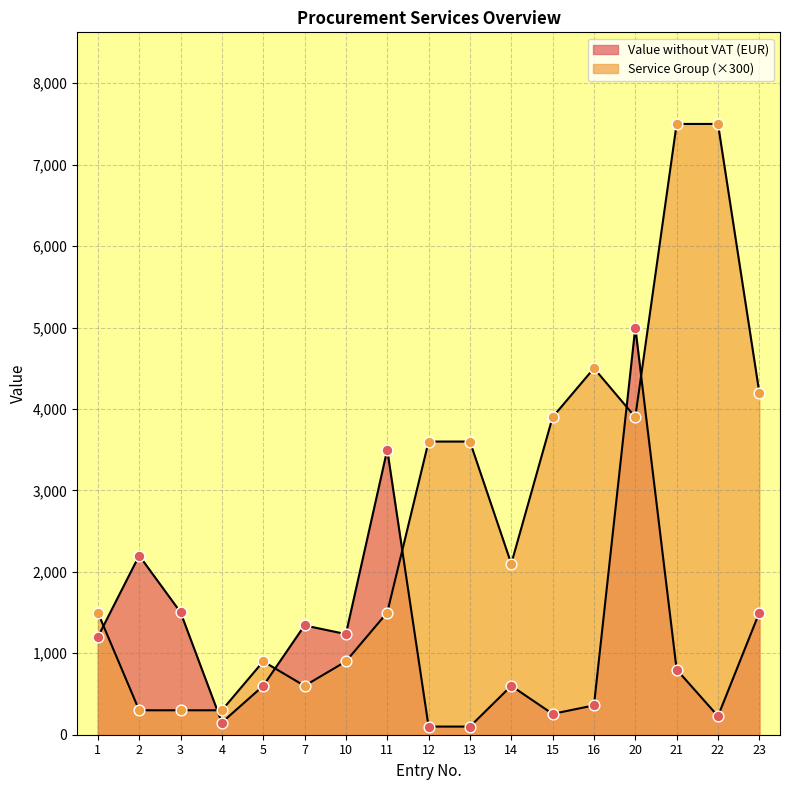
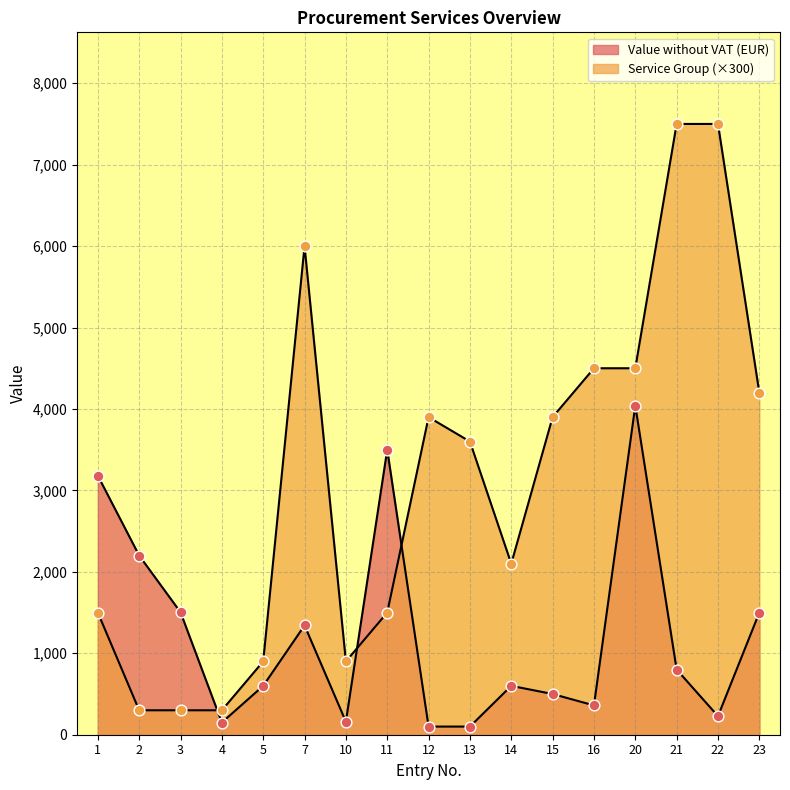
  {
    "Value without VAT (EUR)": {
-     "1": "1,200",
+     "1": "3,200",
      "2": "2,200",
      "3": "1,500",
      "4": "200",
      "5": "600",
      "7": "1,300",
-     "10": "1,200",
+     "10": "200",
      "11": "3,500",
      "12": "100",
      "13": "100",
      "14": "600",
-     "15": "300",
+     "15": "500",
      "16": "400",
-     "20": "5,000",
+     "20": "4,000",
      "21": "800",
      "22": "200",
      "23": "1,500"
    },
    "Service Group (×300)": {
      "1": "1,500",
      "2": "300",
      "3": "300",
      "4": "300",
      "5": "900",
-     "7": "600",
+     "7": "6,000",
      "10": "900",
      "11": "1,500",
-     "12": "3,600",
+     "12": "3,900",
      "13": "3,600",
      "14": "2,100",
      "15": "3,900",
      "16": "4,500",
-     "20": "3,900",
+     "20": "4,500",
      "21": "7,500",
      "22": "7,500",
      "23": "4,200"
    }
  }
